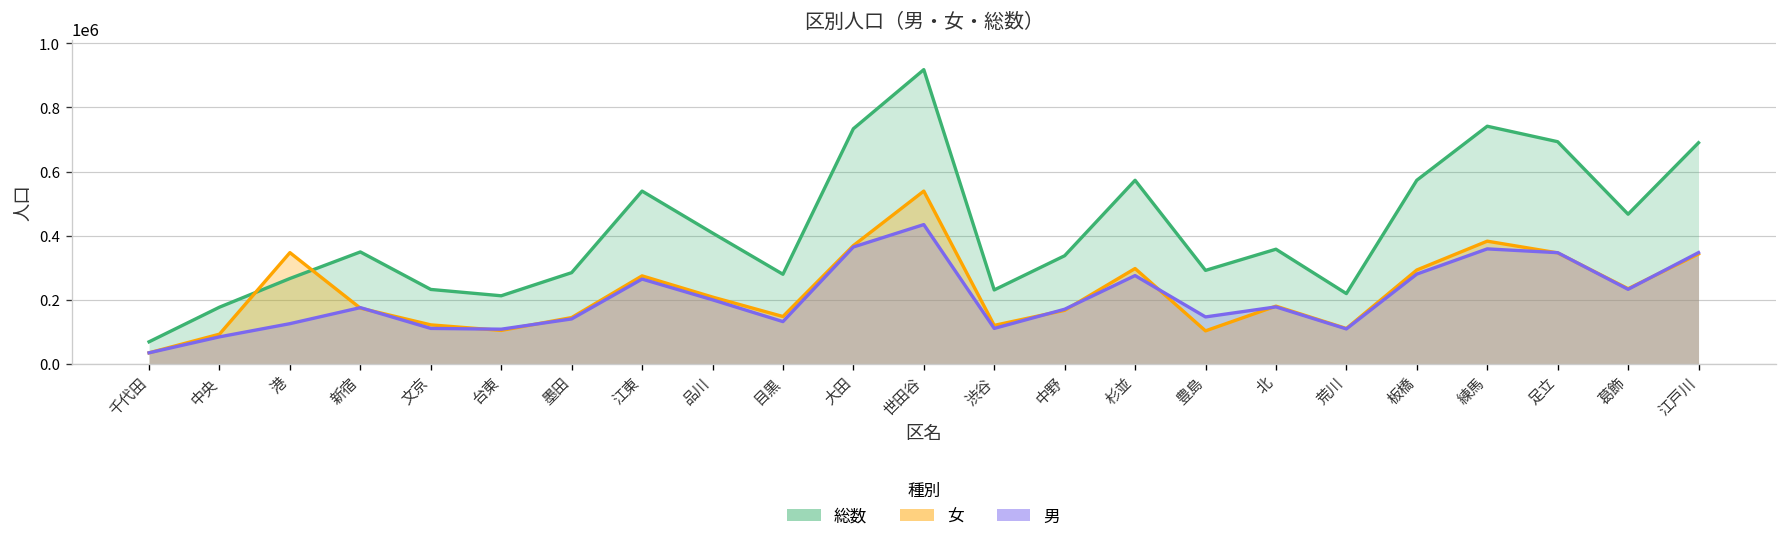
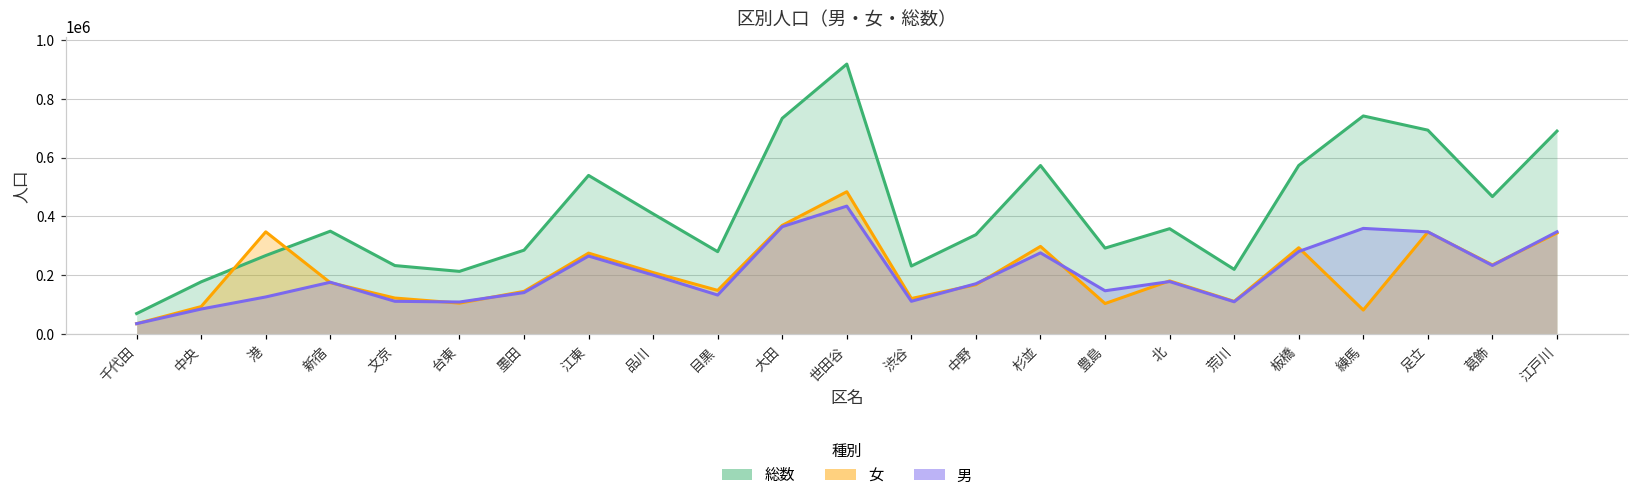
  {
    "女": {
      "港": 350000,
      "文京": 120000,
      "江東": 270000,
      "目黒": 150000,
-     "世田谷": 540000,
+     "世田谷": 480000,
      "渋谷": 120000,
      "杉並": 300000,
      "豊島": 100000,
      "板橋": 290000,
-     "練馬": 380000
+     "練馬": 80000
    }
  }
